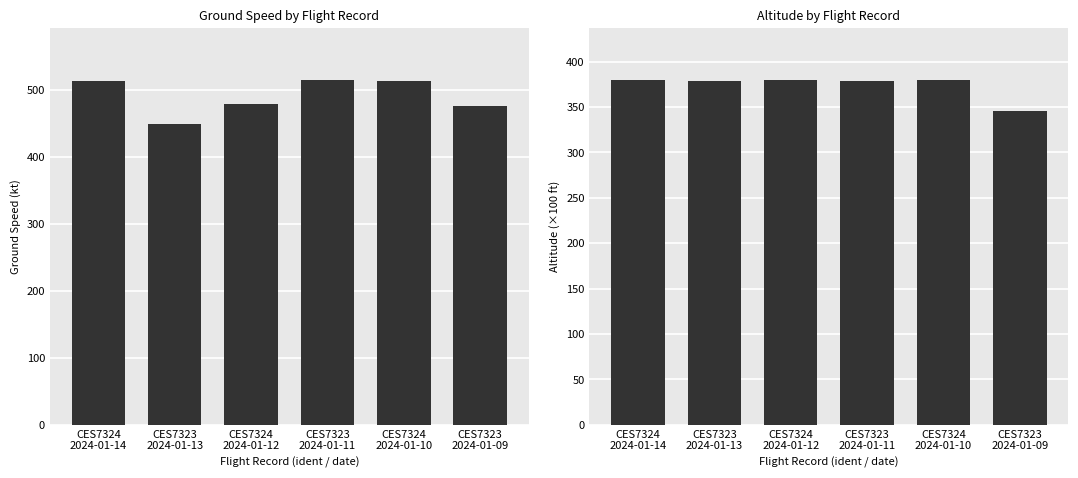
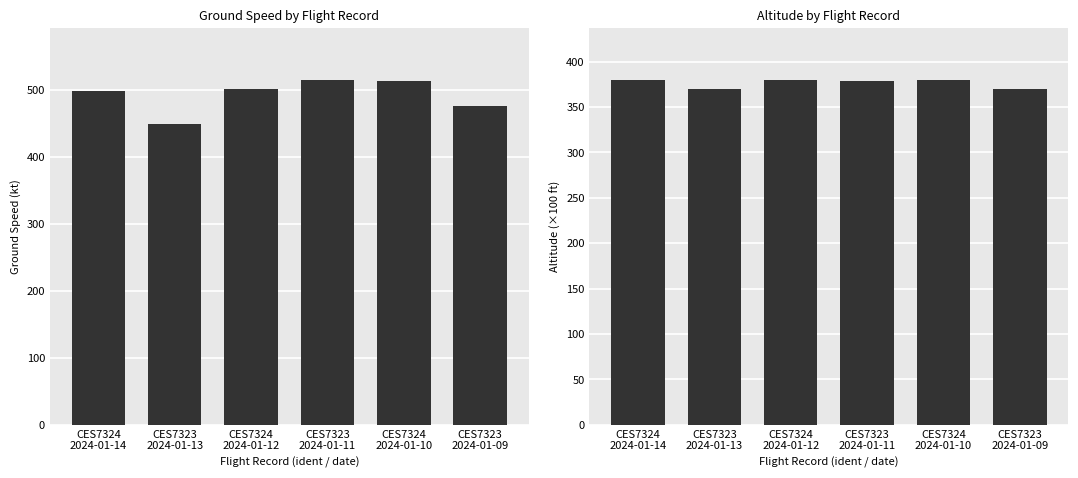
  {
    "Ground Speed by Flight Record": {
-     "CES7324 2024-01-14": 510,
+     "CES7324 2024-01-14": 500,
      "CES7323 2024-01-13": 450,
-     "CES7324 2024-01-12": 480,
+     "CES7324 2024-01-12": 500,
      "CES7323 2024-01-11": 520,
      "CES7324 2024-01-10": 510,
      "CES7323 2024-01-09": 480
    },
    "Altitude by Flight Record": {
      "CES7324 2024-01-14": 380,
-     "CES7323 2024-01-13": 380,
+     "CES7323 2024-01-13": 370,
      "CES7324 2024-01-12": 380,
      "CES7323 2024-01-11": 380,
      "CES7324 2024-01-10": 380,
-     "CES7323 2024-01-09": 350
+     "CES7323 2024-01-09": 370
    }
  }
